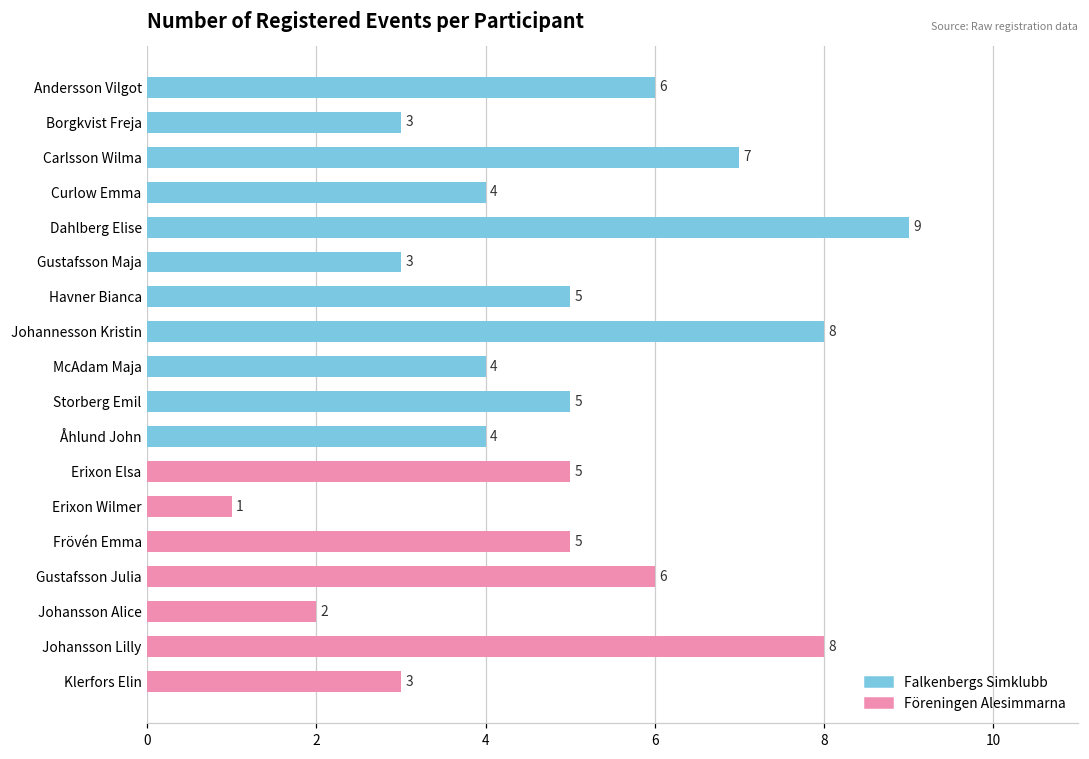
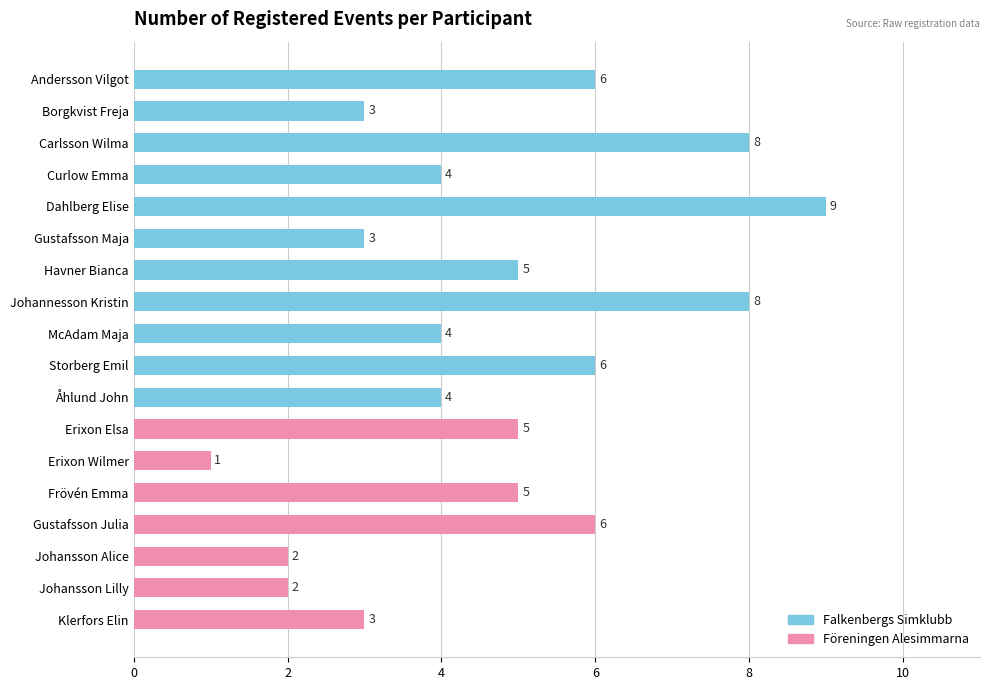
  {
    "Andersson Vilgot": 6,
    "Borgkvist Freja": 3,
-   "Carlsson Wilma": 7,
+   "Carlsson Wilma": 8,
    "Curlow Emma": 4,
    "Dahlberg Elise": 9,
    "Gustafsson Maja": 3,
    "Havner Bianca": 5,
    "Johannesson Kristin": 8,
    "McAdam Maja": 4,
-   "Storberg Emil": 5,
+   "Storberg Emil": 6,
    "Åhlund John": 4,
    "Erixon Elsa": 5,
    "Erixon Wilmer": 1,
    "Frövén Emma": 5,
    "Gustafsson Julia": 6,
    "Johansson Alice": 2,
-   "Johansson Lilly": 8,
+   "Johansson Lilly": 2,
    "Klerfors Elin": 3
  }
